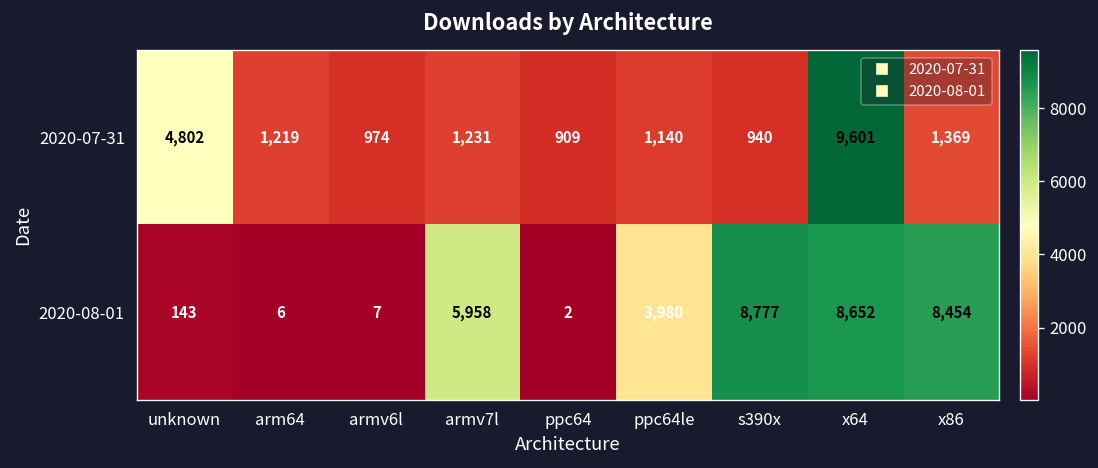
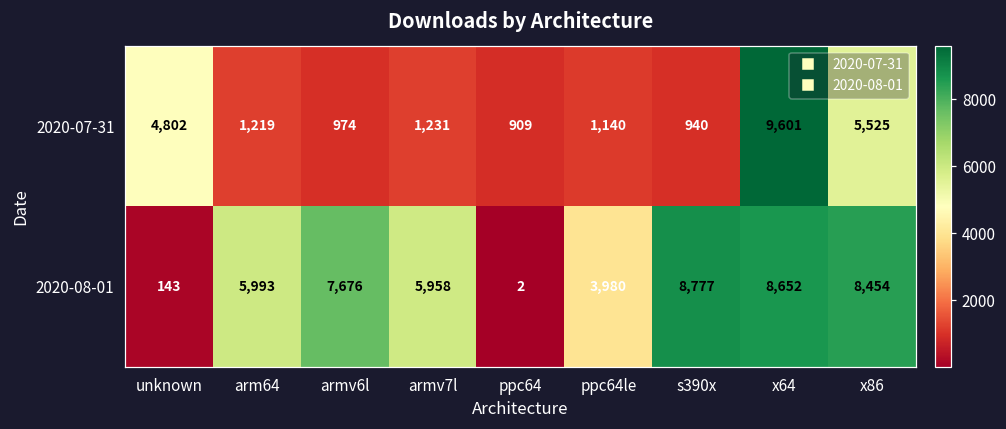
  {
    "2020-07-31": {
      "unknown": "4,802",
      "arm64": "1,219",
      "armv6l": "974",
      "armv7l": "1,231",
      "ppc64": "909",
      "ppc64le": "1,140",
      "s390x": "940",
      "x64": "9,601",
-     "x86": "1,369"
+     "x86": "5,525"
    },
    "2020-08-01": {
      "unknown": "143",
-     "arm64": "6",
-     "armv6l": "7",
+     "arm64": "5,993",
+     "armv6l": "7,676",
      "armv7l": "5,958",
      "ppc64": "2",
      "ppc64le": "3,980",
      "s390x": "8,777",
      "x64": "8,652",
      "x86": "8,454"
    }
  }
